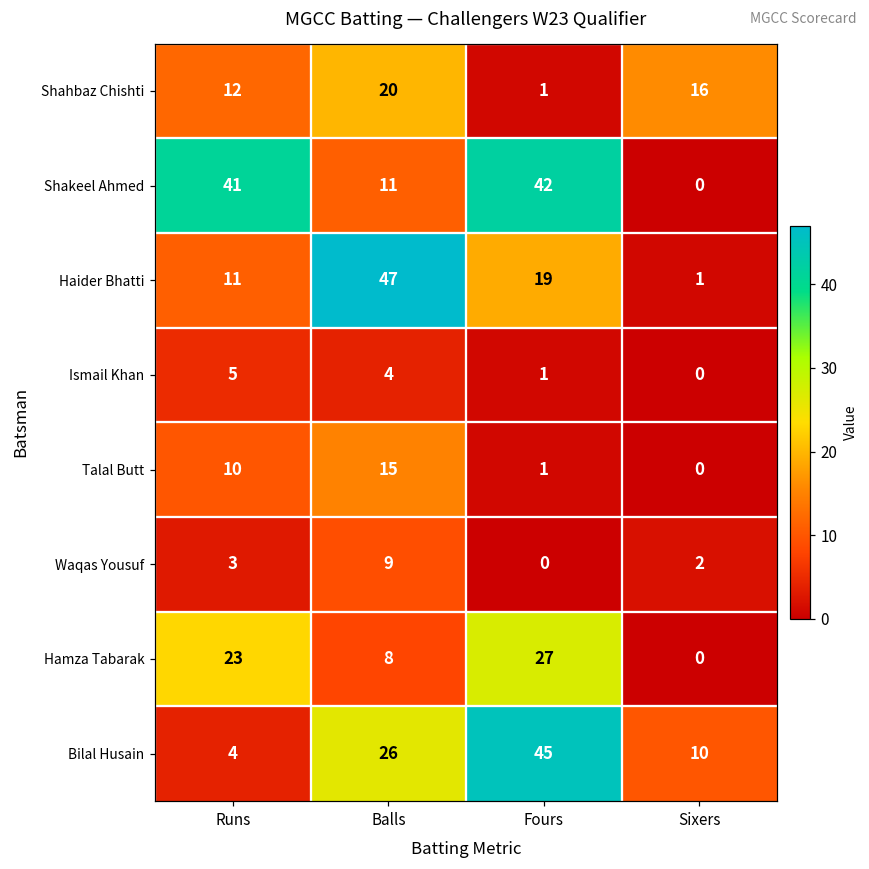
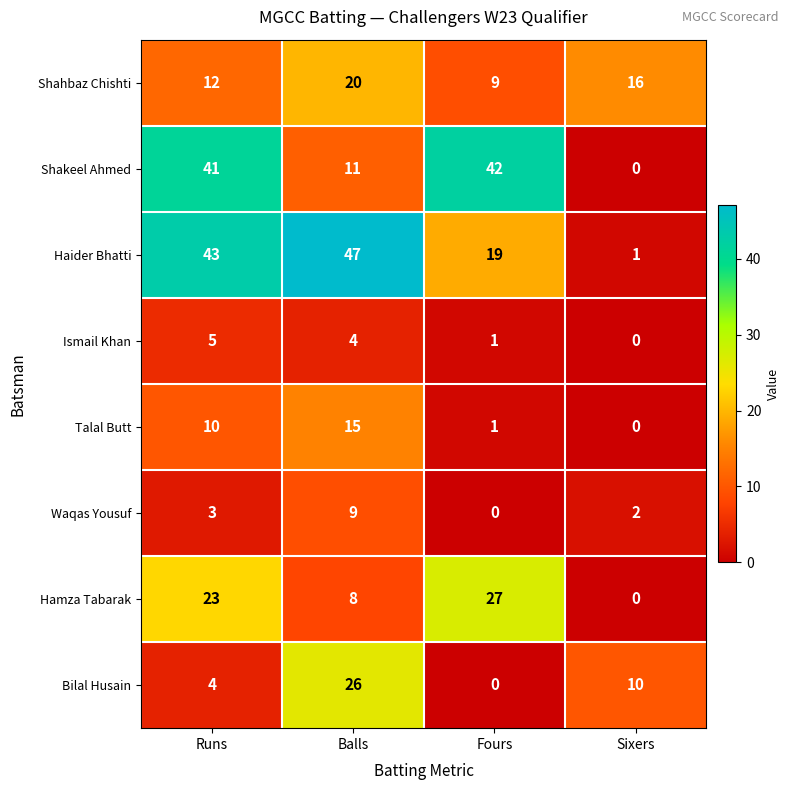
  {
    "Shahbaz Chishti": {
      "Runs": 12,
      "Balls": 20,
-     "Fours": 1,
+     "Fours": 9,
      "Sixers": 16
    },
    "Shakeel Ahmed": {
      "Runs": 41,
      "Balls": 11,
      "Fours": 42,
      "Sixers": 0
    },
    "Haider Bhatti": {
-     "Runs": 11,
+     "Runs": 43,
      "Balls": 47,
      "Fours": 19,
      "Sixers": 1
    },
    "Ismail Khan": {
      "Runs": 5,
      "Balls": 4,
      "Fours": 1,
      "Sixers": 0
    },
    "Talal Butt": {
      "Runs": 10,
      "Balls": 15,
      "Fours": 1,
      "Sixers": 0
    },
    "Waqas Yousuf": {
      "Runs": 3,
      "Balls": 9,
      "Fours": 0,
      "Sixers": 2
    },
    "Hamza Tabarak": {
      "Runs": 23,
      "Balls": 8,
      "Fours": 27,
      "Sixers": 0
    },
    "Bilal Husain": {
      "Runs": 4,
      "Balls": 26,
-     "Fours": 45,
+     "Fours": 0,
      "Sixers": 10
    }
  }
